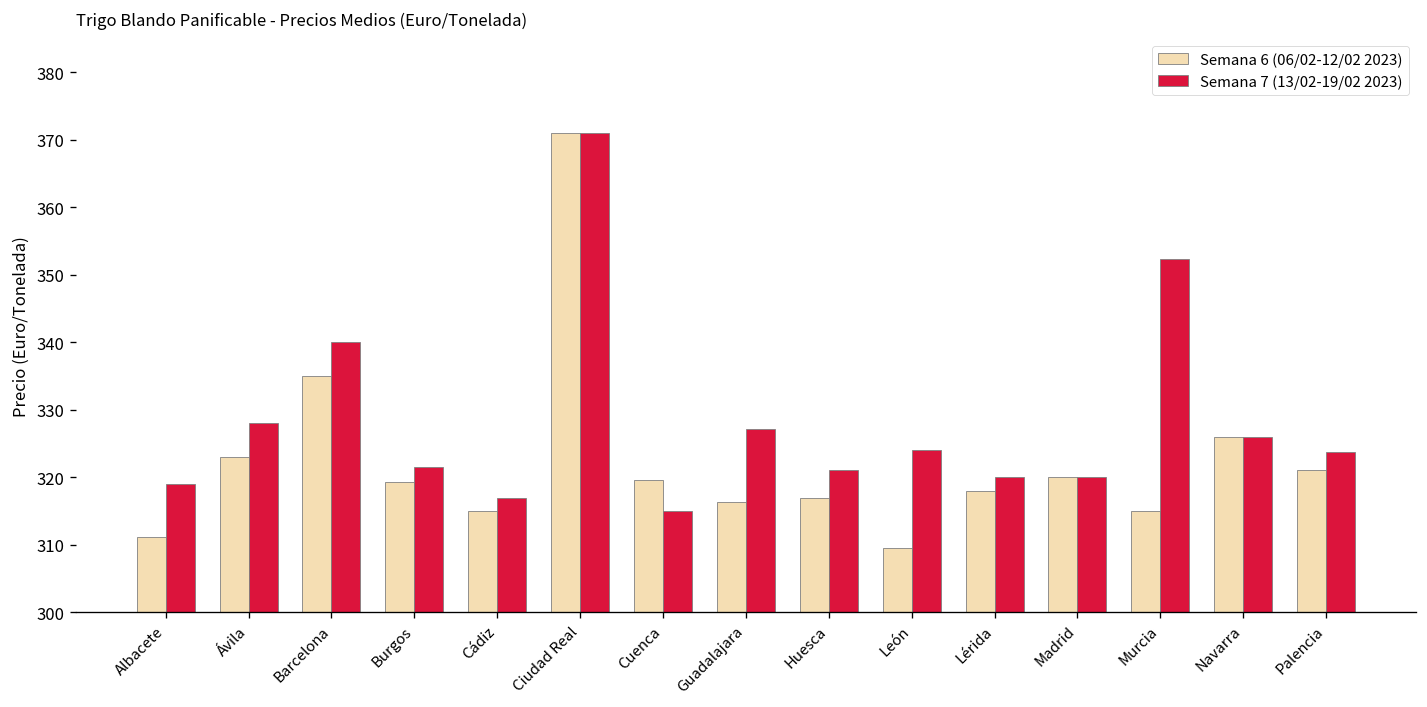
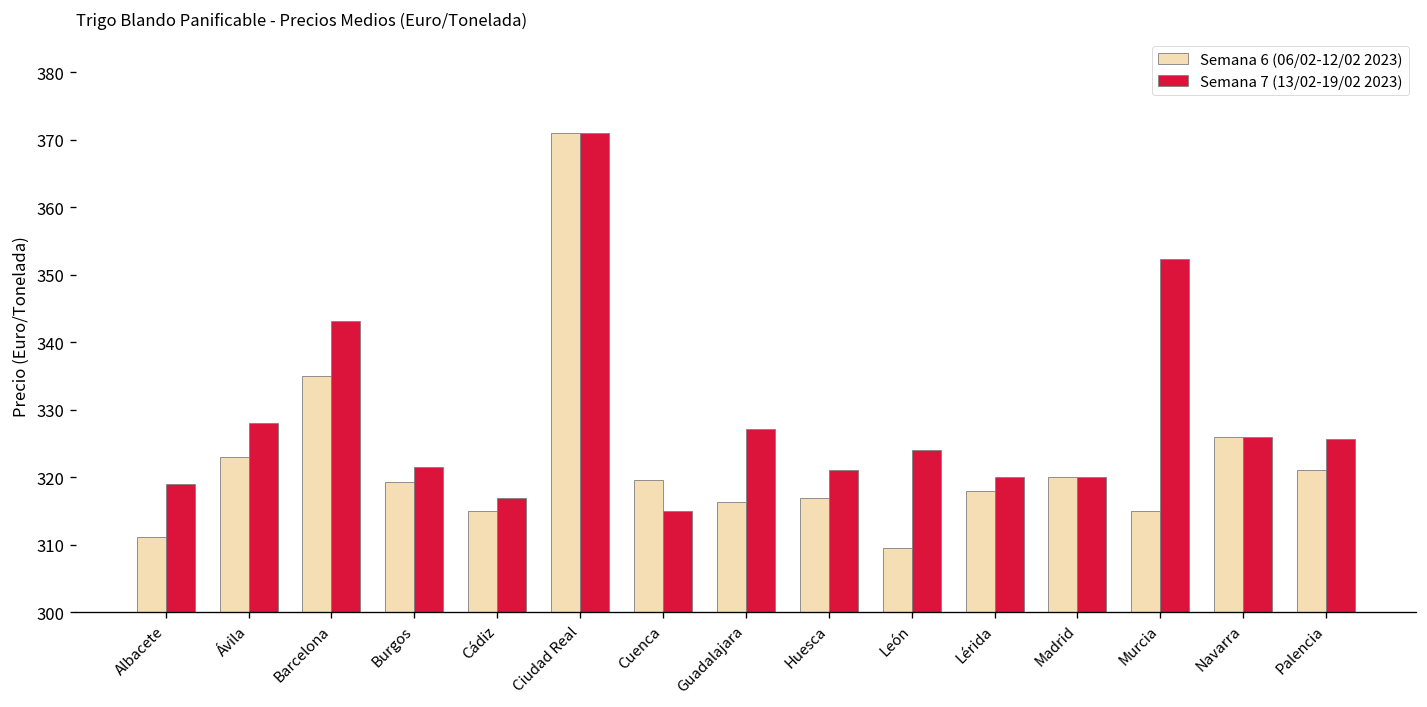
  {
    "Semana 6 (06/02-12/02 2023)": {
      "Albacete": 311,
      "Ávila": 323,
      "Barcelona": 335,
      "Burgos": 319,
      "Cádiz": 315,
      "Ciudad Real": 371,
      "Cuenca": 320,
      "Guadalajara": 316,
      "Huesca": 317,
      "León": 310,
      "Lérida": 318,
      "Madrid": 320,
      "Murcia": 315,
      "Navarra": 326,
      "Palencia": 321
    },
    "Semana 7 (13/02-19/02 2023)": {
      "Albacete": 319,
      "Ávila": 328,
-     "Barcelona": 340,
+     "Barcelona": 343,
      "Burgos": 322,
      "Cádiz": 317,
      "Ciudad Real": 371,
      "Cuenca": 315,
      "Guadalajara": 327,
      "Huesca": 321,
      "León": 324,
      "Lérida": 320,
      "Madrid": 320,
      "Murcia": 352,
      "Navarra": 326,
-     "Palencia": 324
+     "Palencia": 326
    }
  }
